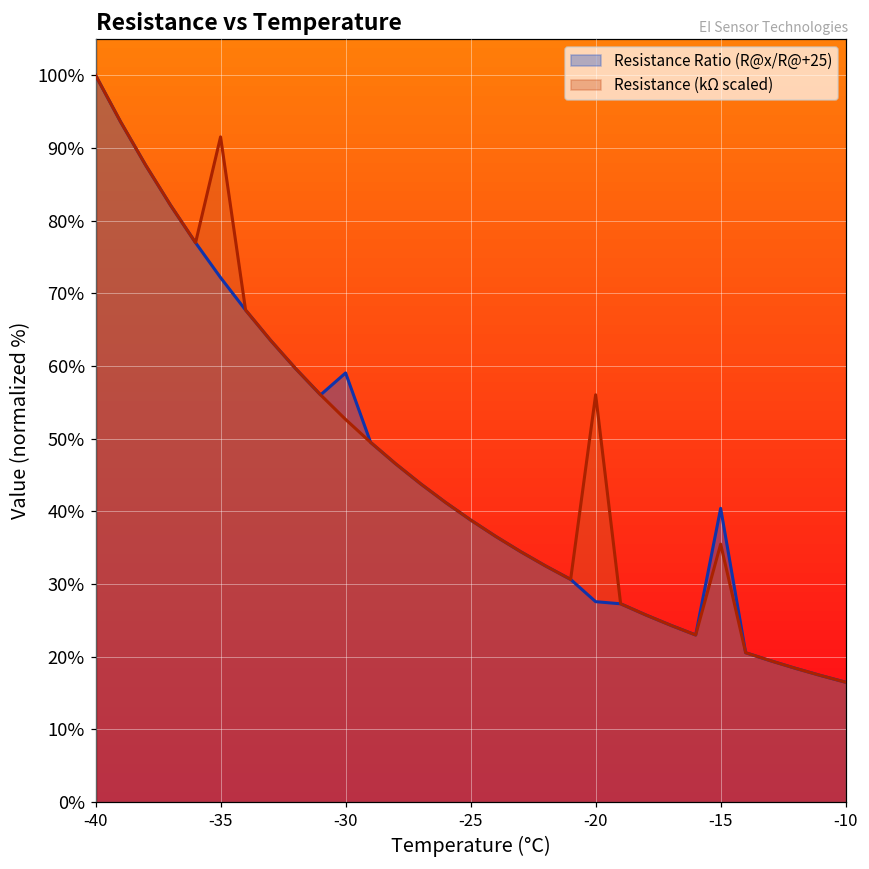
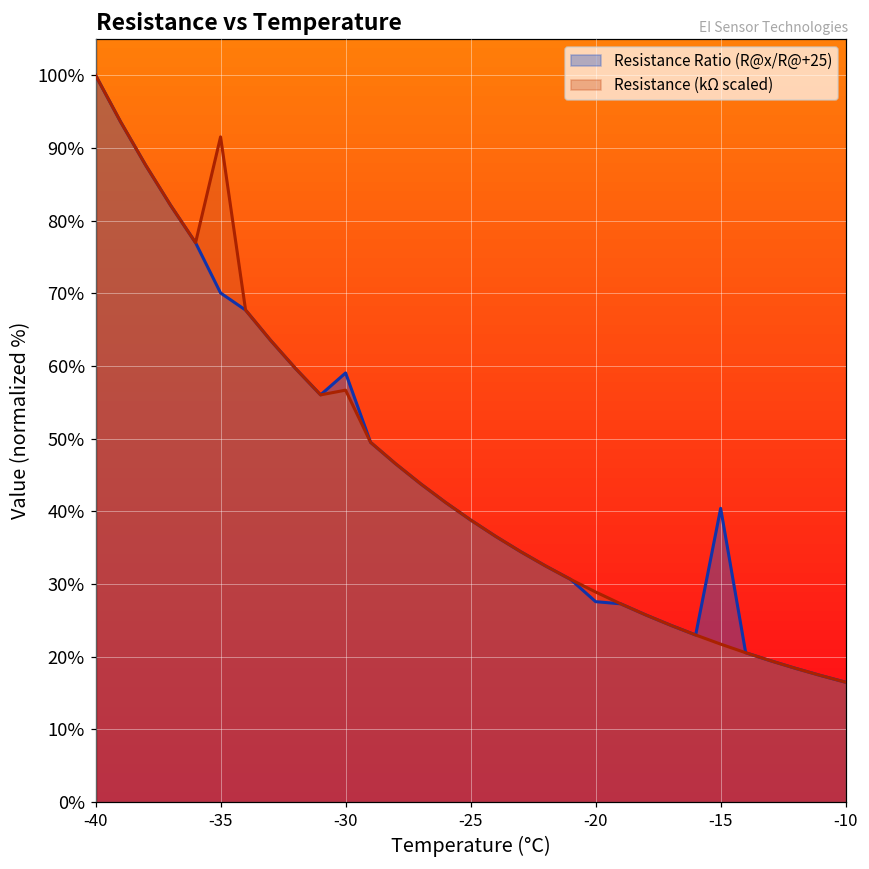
  {
    "Resistance Ratio (R@x/R@+25)": {
-     "-35": "72%",
+     "-35": "70%",
      "-30": "59%",
      "-20": "28%",
      "-15": "40%"
    },
    "Resistance (kΩ scaled)": {
      "-35": "92%",
-     "-30": "53%",
-     "-20": "56%",
-     "-15": "35%"
+     "-30": "57%",
+     "-20": "29%",
+     "-15": "22%"
    }
  }
